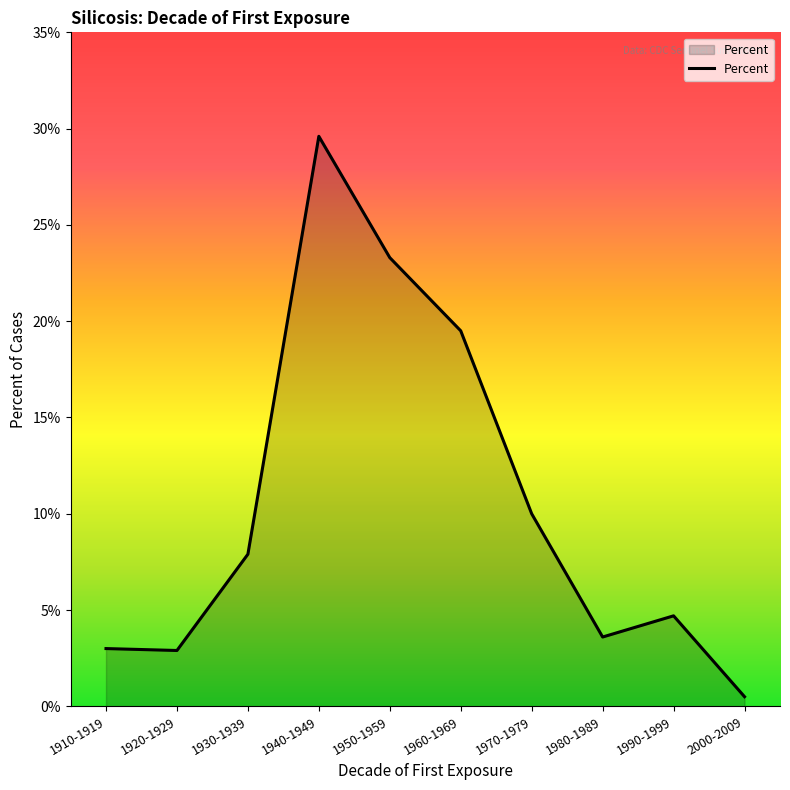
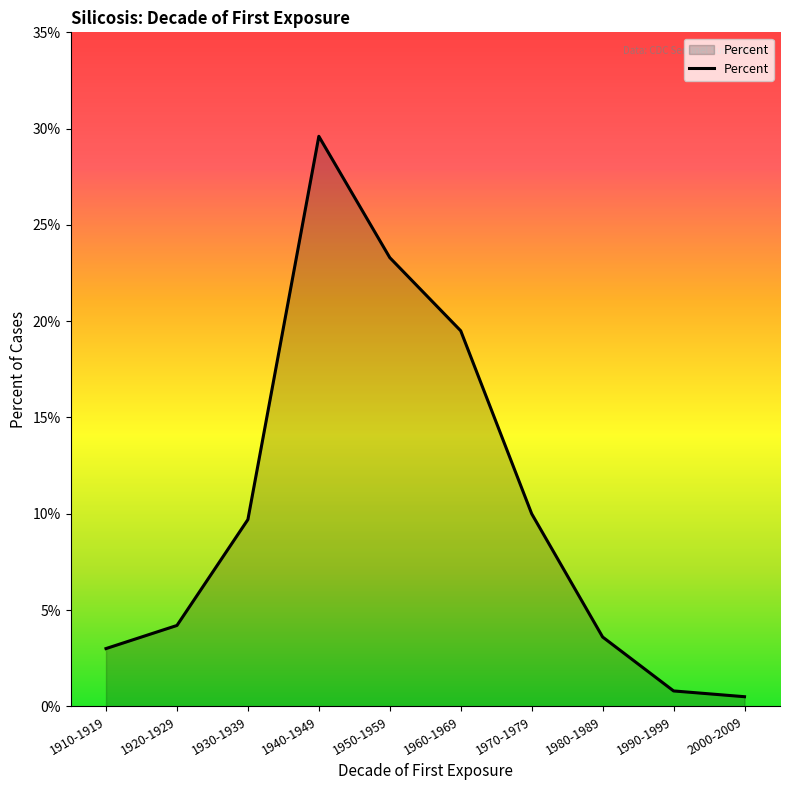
  {
    "1910-1919": "3.0%",
-   "1920-1929": "2.9%",
-   "1930-1939": "7.9%",
+   "1920-1929": "4.2%",
+   "1930-1939": "9.7%",
    "1940-1949": "29.6%",
    "1950-1959": "23.3%",
    "1960-1969": "19.5%",
    "1970-1979": "10.0%",
    "1980-1989": "3.6%",
-   "1990-1999": "4.7%",
+   "1990-1999": "0.8%",
    "2000-2009": "0.5%"
  }
